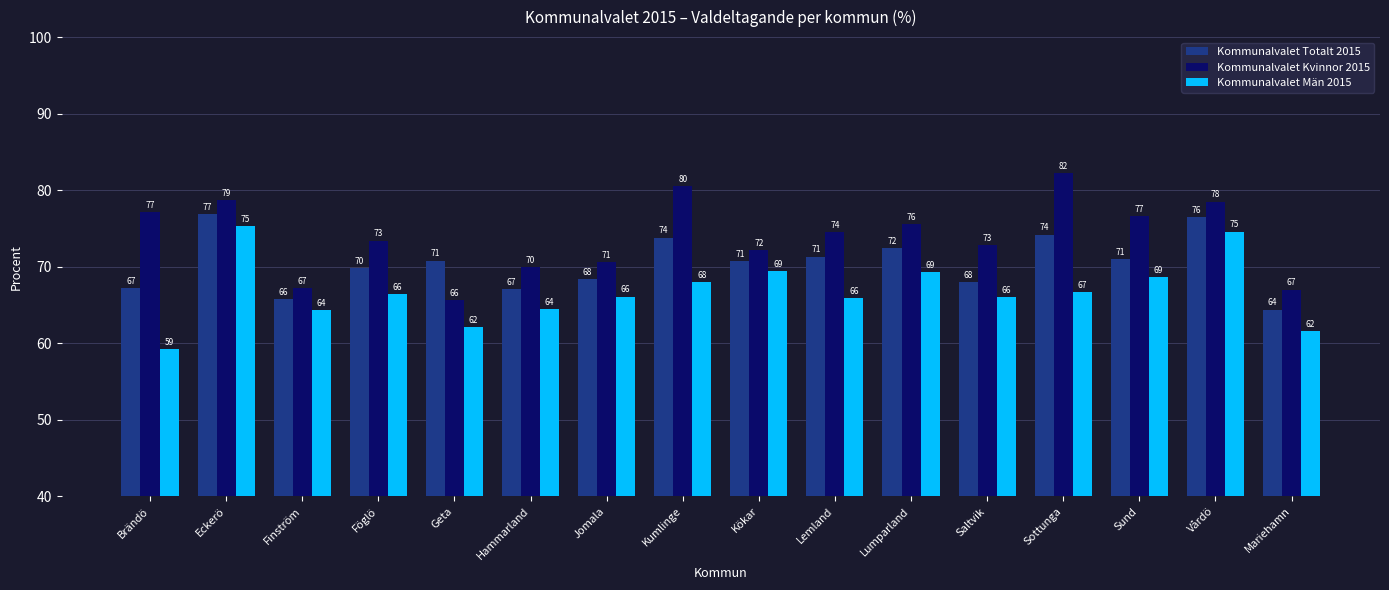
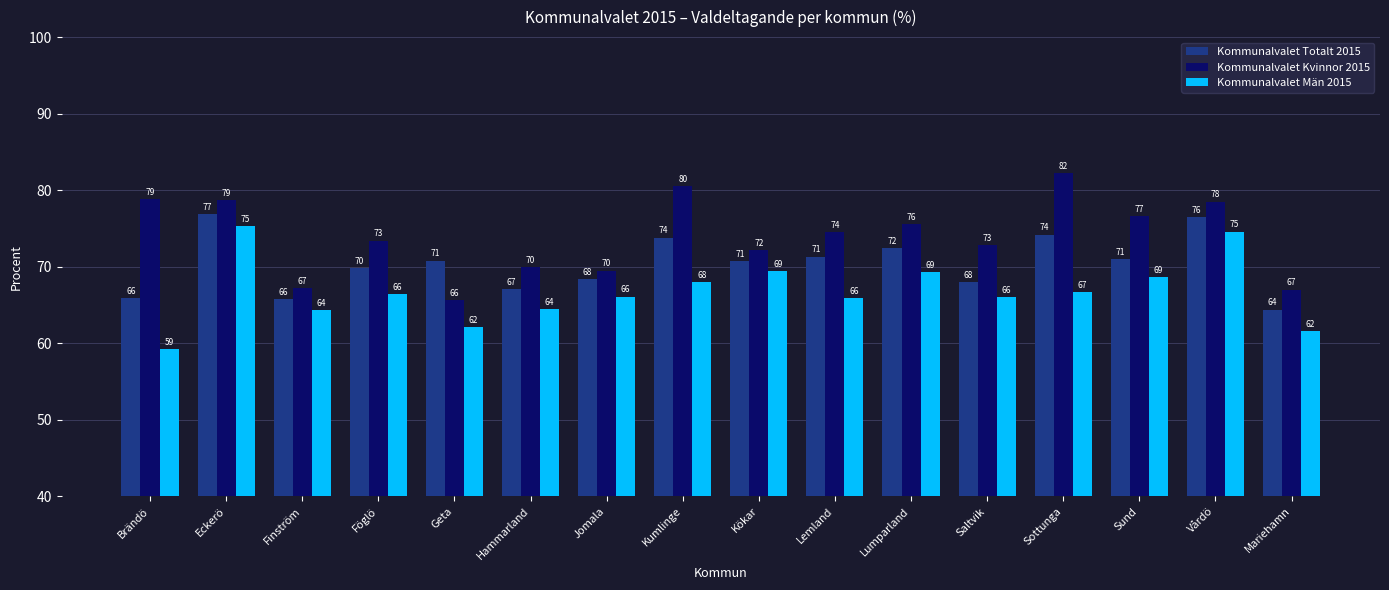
  {
    "Kommunalvalet Totalt 2015": {
-     "Brändö": 67,
+     "Brändö": 66,
      "Eckerö": 77,
      "Finström": 66,
      "Föglö": 70,
      "Geta": 71,
      "Hammarland": 67,
      "Jomala": 68,
      "Kumlinge": 74,
      "Kökar": 71,
      "Lemland": 71,
      "Lumparland": 72,
      "Saltvik": 68,
      "Sottunga": 74,
      "Sund": 71,
      "Vårdö": 76,
      "Mariehamn": 64
    },
    "Kommunalvalet Kvinnor 2015": {
-     "Brändö": 77,
+     "Brändö": 79,
      "Eckerö": 79,
      "Finström": 67,
      "Föglö": 73,
      "Geta": 66,
      "Hammarland": 70,
-     "Jomala": 71,
+     "Jomala": 70,
      "Kumlinge": 80,
      "Kökar": 72,
      "Lemland": 74,
      "Lumparland": 76,
      "Saltvik": 73,
      "Sottunga": 82,
      "Sund": 77,
      "Vårdö": 78,
      "Mariehamn": 67
    },
    "Kommunalvalet Män 2015": {
      "Brändö": 59,
      "Eckerö": 75,
      "Finström": 64,
      "Föglö": 66,
      "Geta": 62,
      "Hammarland": 64,
      "Jomala": 66,
      "Kumlinge": 68,
      "Kökar": 69,
      "Lemland": 66,
      "Lumparland": 69,
      "Saltvik": 66,
      "Sottunga": 67,
      "Sund": 69,
      "Vårdö": 75,
      "Mariehamn": 62
    }
  }
